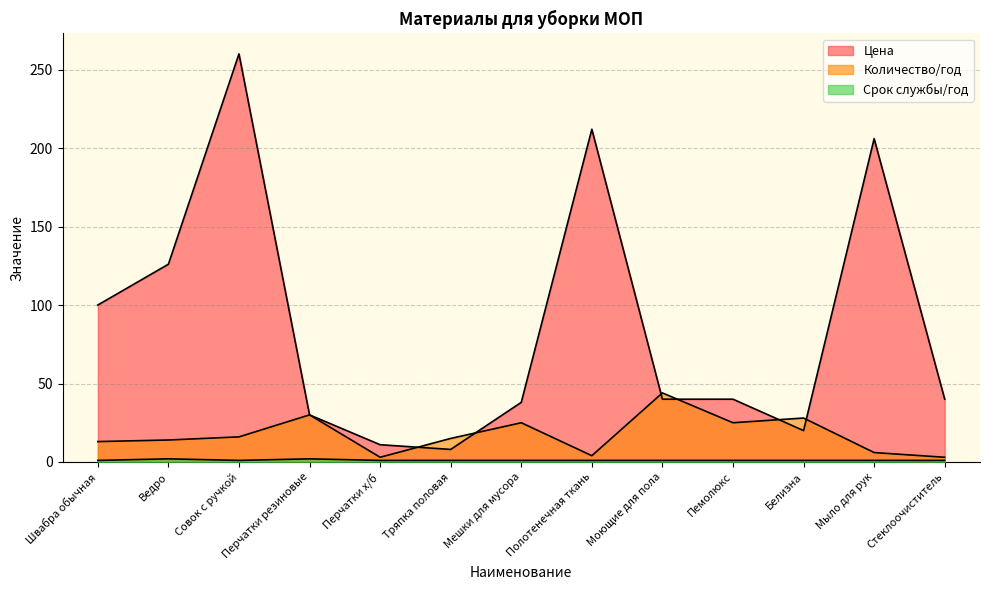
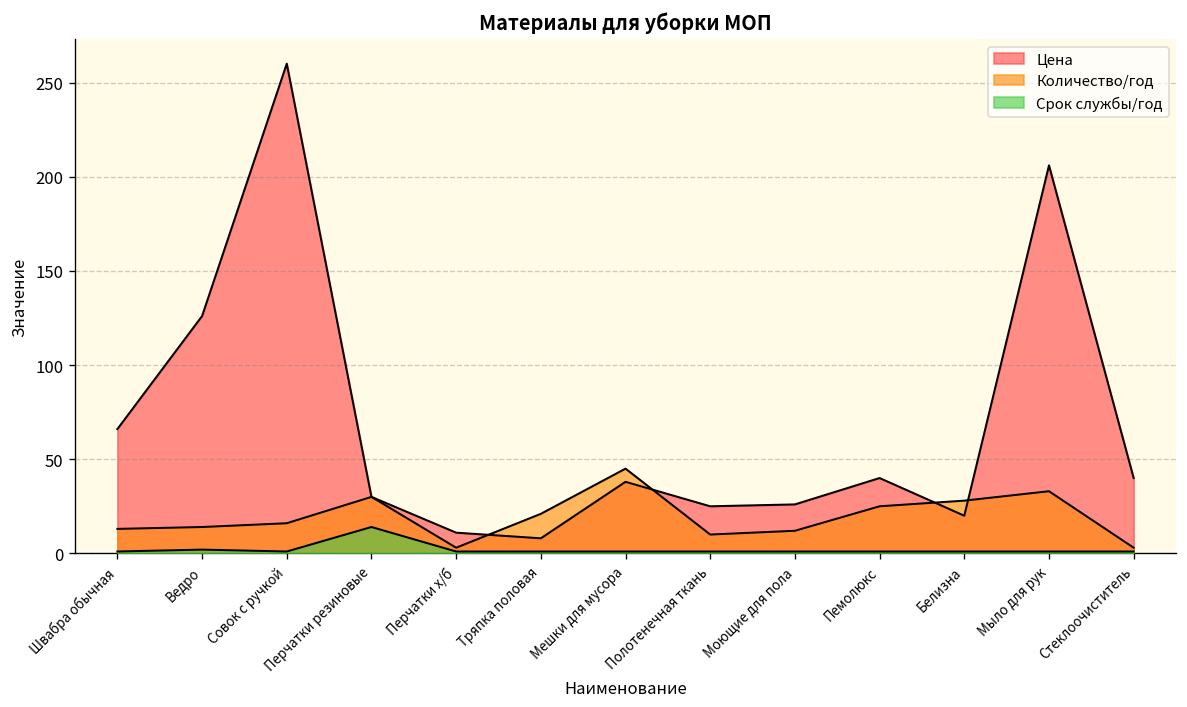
  {
    "Цена": {
-     "Швабра обычная": 100,
+     "Швабра обычная": 66,
      "Ведро": 126,
      "Совок с ручкой": 260,
      "Перчатки х/б": 11,
      "Тряпка половая": 8,
      "Мешки для мусора": 38,
-     "Полотенечная ткань": 212,
-     "Моющие для пола": 40,
+     "Полотенечная ткань": 25,
+     "Моющие для пола": 26,
      "Пемолюкс": 40,
      "Белизна": 20,
      "Мыло для рук": 206,
      "Стеклоочиститель": 40
    },
    "Количество/год": {
      "Швабра обычная": 13,
      "Ведро": 14,
      "Совок с ручкой": 16,
      "Перчатки х/б": 3,
-     "Тряпка половая": 15,
-     "Мешки для мусора": 25,
-     "Полотенечная ткань": 4,
-     "Моющие для пола": 44,
+     "Тряпка половая": 21,
+     "Мешки для мусора": 45,
+     "Полотенечная ткань": 10,
+     "Моющие для пола": 12,
      "Пемолюкс": 25,
      "Белизна": 28,
-     "Мыло для рук": 6,
+     "Мыло для рук": 33,
      "Стеклоочиститель": 3
    },
    "Срок службы/год": {
      "Швабра обычная": 1,
      "Ведро": 2,
      "Совок с ручкой": 1,
-     "Перчатки резиновые": 2,
+     "Перчатки резиновые": 14,
      "Перчатки х/б": 1,
      "Тряпка половая": 1,
      "Мешки для мусора": 1,
      "Полотенечная ткань": 1,
      "Моющие для пола": 1,
      "Пемолюкс": 1,
      "Белизна": 1,
      "Мыло для рук": 1,
      "Стеклоочиститель": 1
    }
  }
